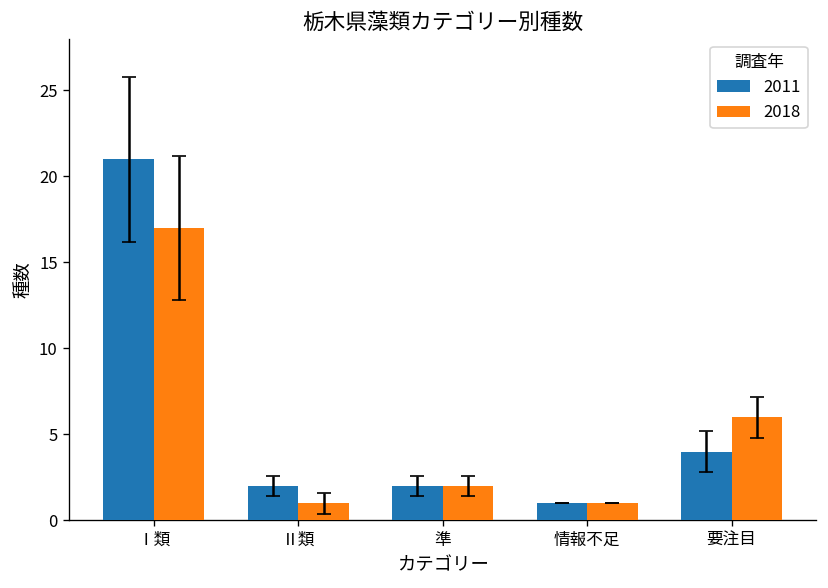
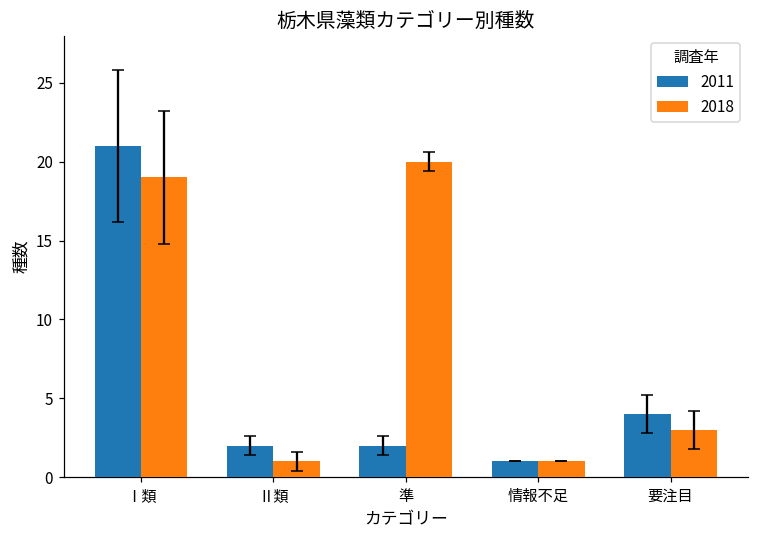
  {
    "2011": {
      "Ⅰ類": 21,
      "Ⅱ類": 2,
      "準": 2,
      "情報不足": 1,
      "要注目": 4
    },
    "2018": {
-     "Ⅰ類": 17,
+     "Ⅰ類": 19,
      "Ⅱ類": 1,
-     "準": 2,
+     "準": 20,
      "情報不足": 1,
-     "要注目": 6
+     "要注目": 3
    }
  }
